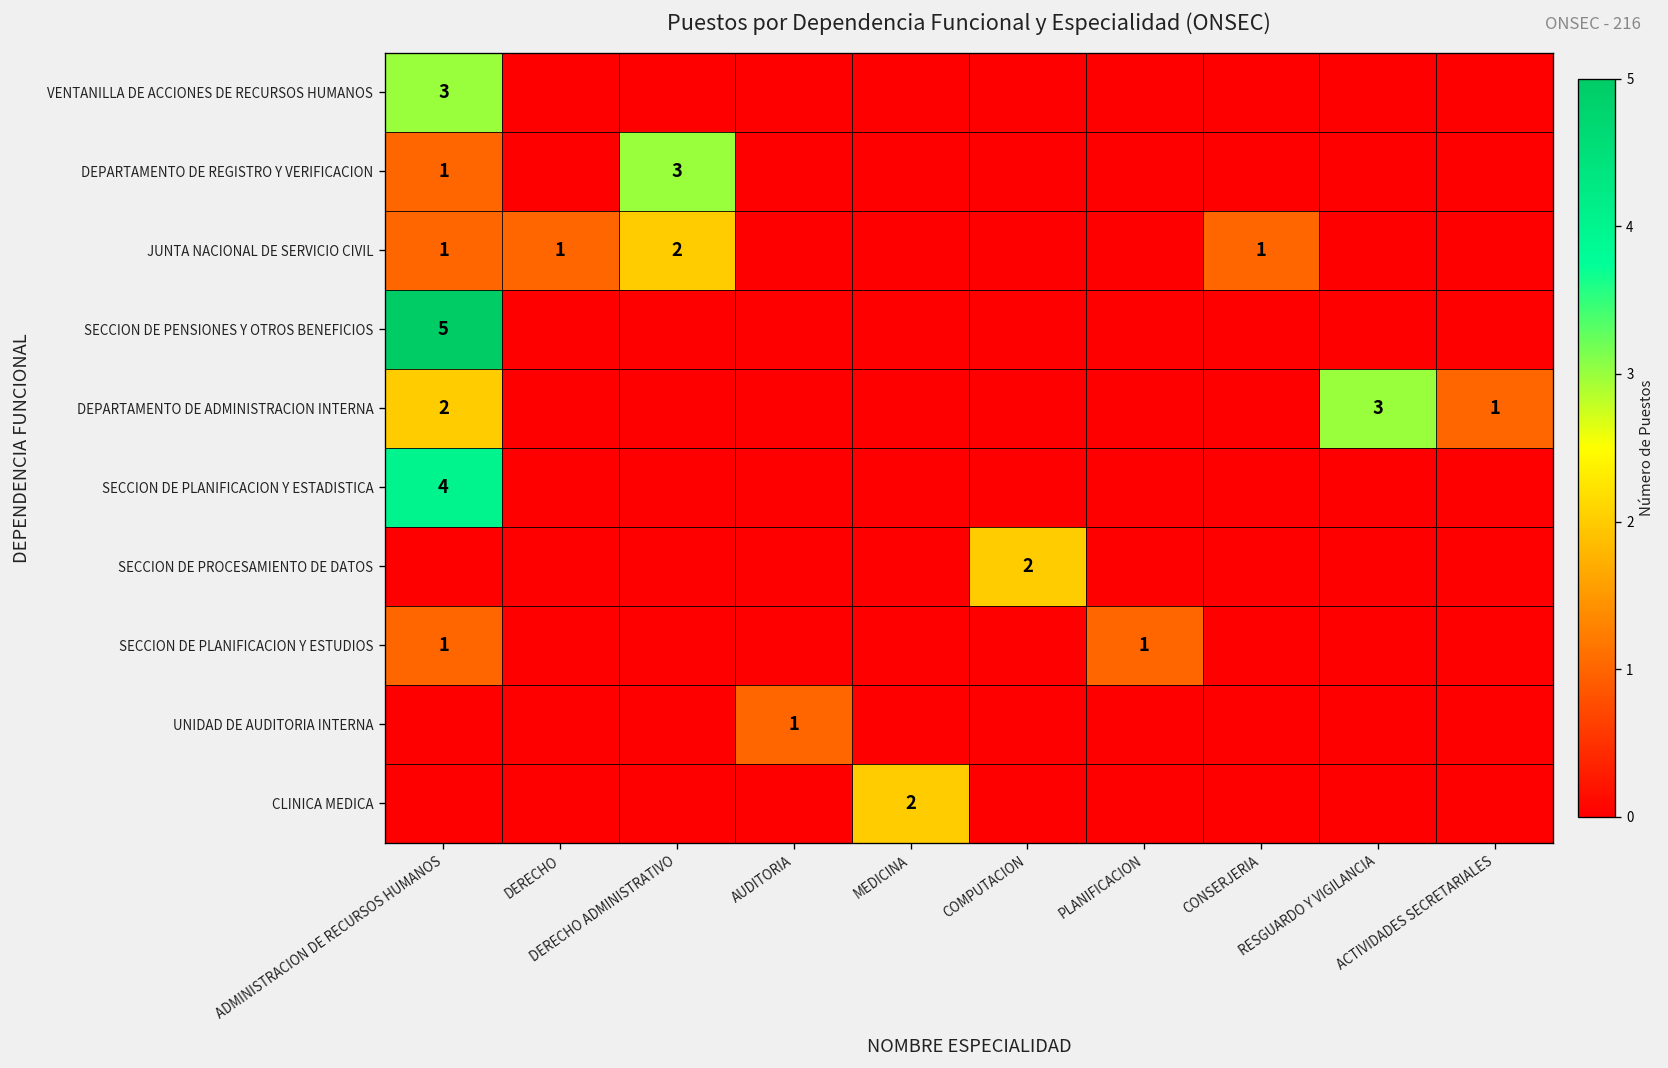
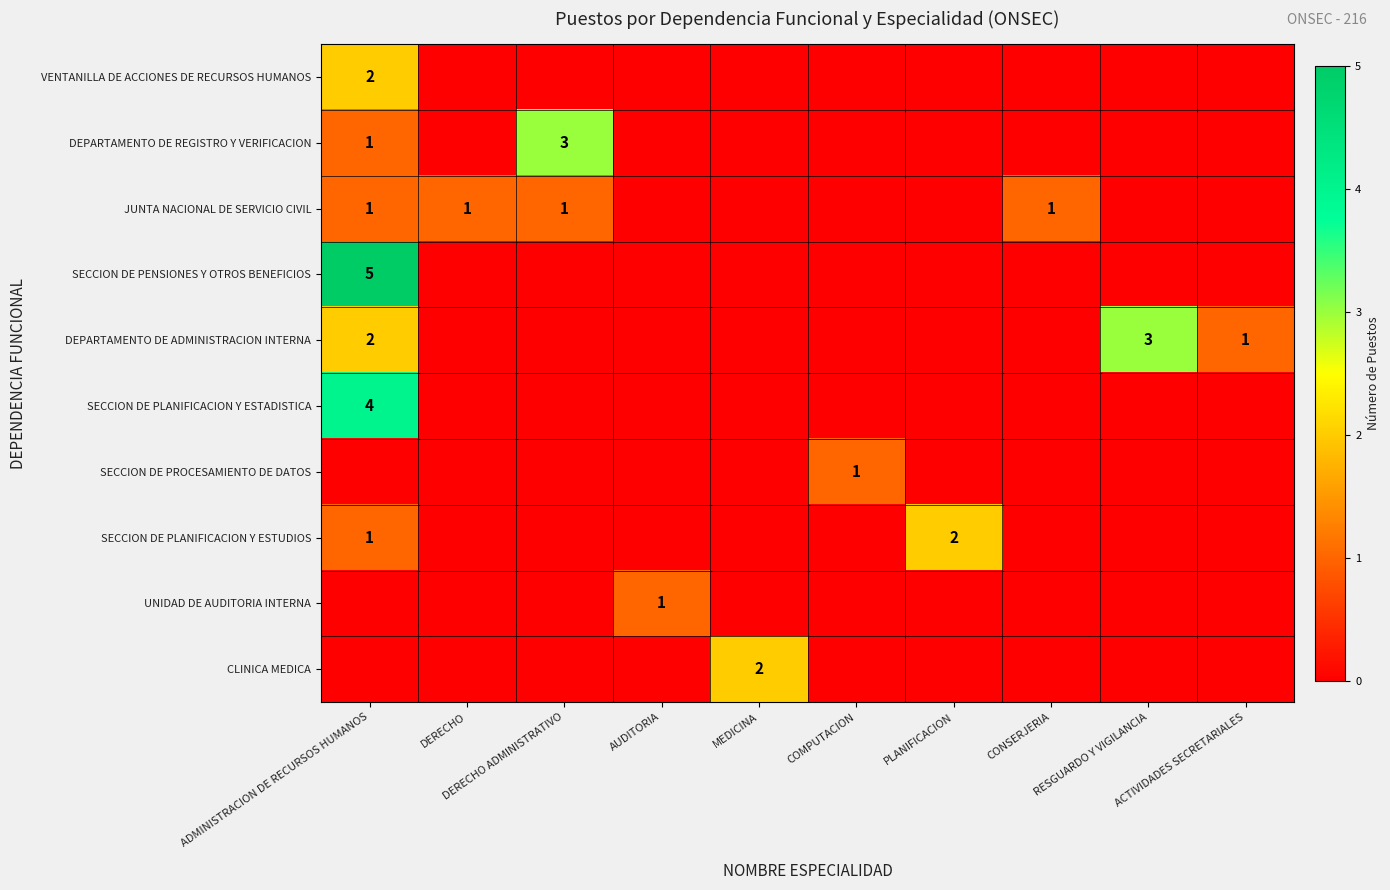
  {
    "VENTANILLA DE ACCIONES DE RECURSOS HUMANOS": {
-     "ADMINISTRACION DE RECURSOS HUMANOS": 3
+     "ADMINISTRACION DE RECURSOS HUMANOS": 2
    },
    "DEPARTAMENTO DE REGISTRO Y VERIFICACION": {
      "ADMINISTRACION DE RECURSOS HUMANOS": 1,
      "DERECHO ADMINISTRATIVO": 3
    },
    "JUNTA NACIONAL DE SERVICIO CIVIL": {
      "ADMINISTRACION DE RECURSOS HUMANOS": 1,
      "DERECHO": 1,
-     "DERECHO ADMINISTRATIVO": 2,
+     "DERECHO ADMINISTRATIVO": 1,
      "CONSERJERIA": 1
    },
    "SECCION DE PENSIONES Y OTROS BENEFICIOS": {
      "ADMINISTRACION DE RECURSOS HUMANOS": 5
    },
    "DEPARTAMENTO DE ADMINISTRACION INTERNA": {
      "ADMINISTRACION DE RECURSOS HUMANOS": 2,
      "RESGUARDO Y VIGILANCIA": 3,
      "ACTIVIDADES SECRETARIALES": 1
    },
    "SECCION DE PLANIFICACION Y ESTADISTICA": {
      "ADMINISTRACION DE RECURSOS HUMANOS": 4
    },
    "SECCION DE PROCESAMIENTO DE DATOS": {
-     "COMPUTACION": 2
+     "COMPUTACION": 1
    },
    "SECCION DE PLANIFICACION Y ESTUDIOS": {
      "ADMINISTRACION DE RECURSOS HUMANOS": 1,
-     "PLANIFICACION": 1
+     "PLANIFICACION": 2
    },
    "UNIDAD DE AUDITORIA INTERNA": {
      "AUDITORIA": 1
    },
    "CLINICA MEDICA": {
      "MEDICINA": 2
    }
  }
